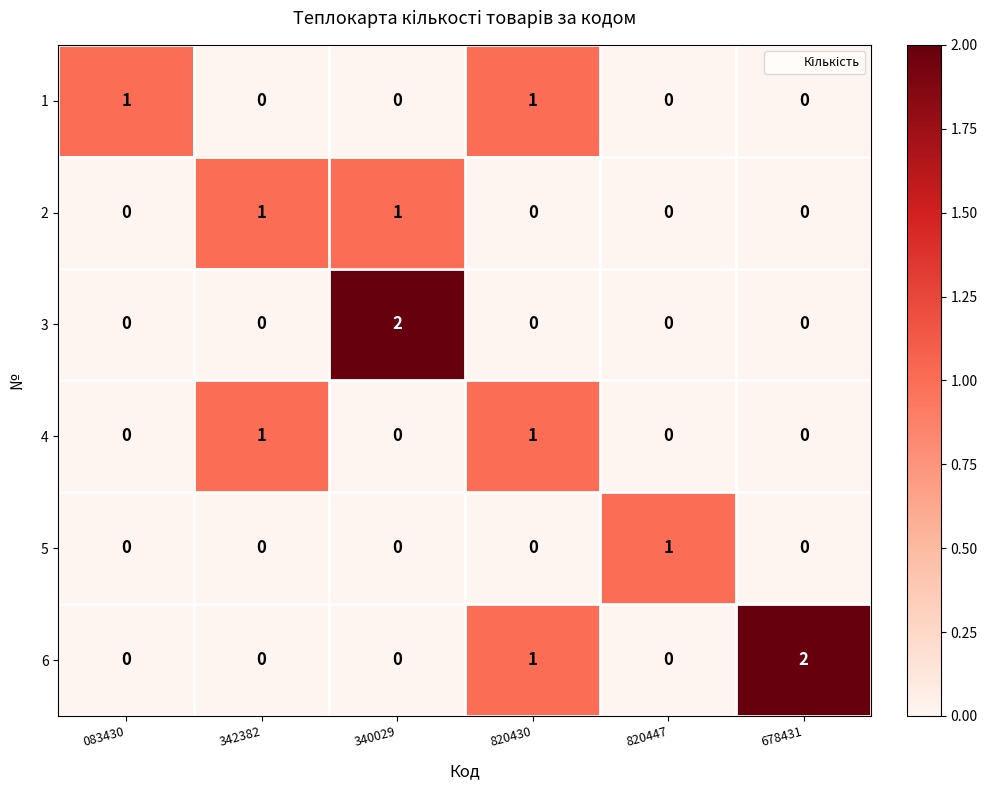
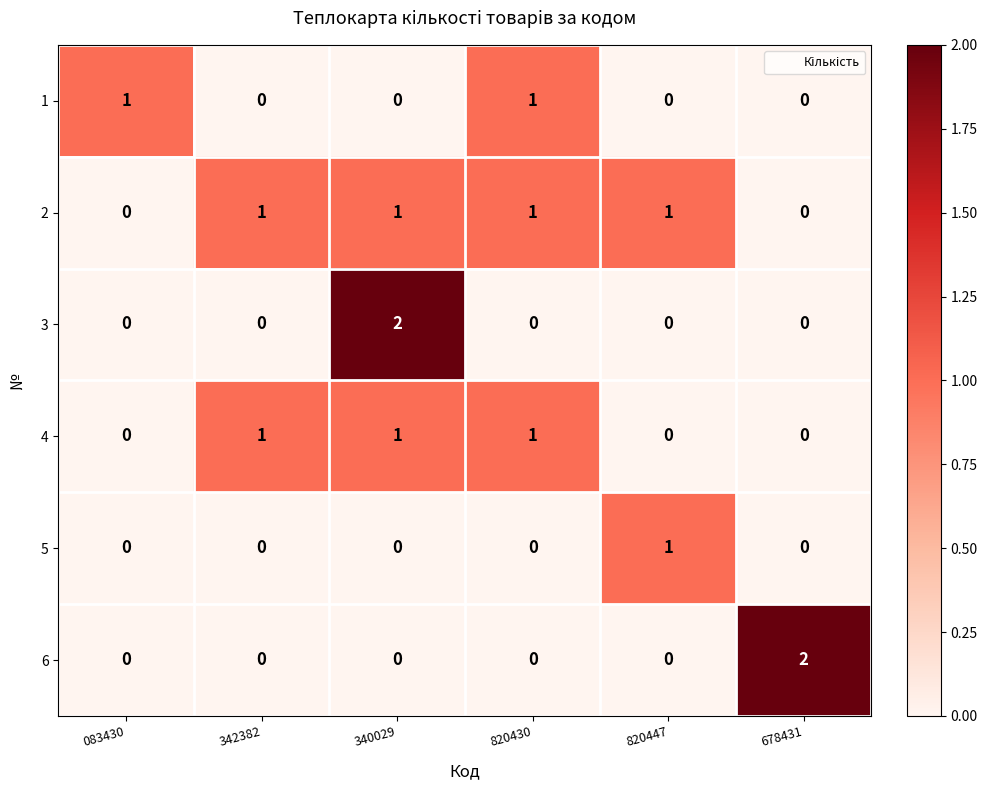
  {
    "1": {
      "083430": 1,
      "342382": 0,
      "340029": 0,
      "820430": 1,
      "820447": 0,
      "678431": 0
    },
    "2": {
      "083430": 0,
      "342382": 1,
      "340029": 1,
-     "820430": 0,
-     "820447": 0,
+     "820430": 1,
+     "820447": 1,
      "678431": 0
    },
    "3": {
      "083430": 0,
      "342382": 0,
      "340029": 2,
      "820430": 0,
      "820447": 0,
      "678431": 0
    },
    "4": {
      "083430": 0,
      "342382": 1,
-     "340029": 0,
+     "340029": 1,
      "820430": 1,
      "820447": 0,
      "678431": 0
    },
    "5": {
      "083430": 0,
      "342382": 0,
      "340029": 0,
      "820430": 0,
      "820447": 1,
      "678431": 0
    },
    "6": {
      "083430": 0,
      "342382": 0,
      "340029": 0,
-     "820430": 1,
+     "820430": 0,
      "820447": 0,
      "678431": 2
    }
  }
